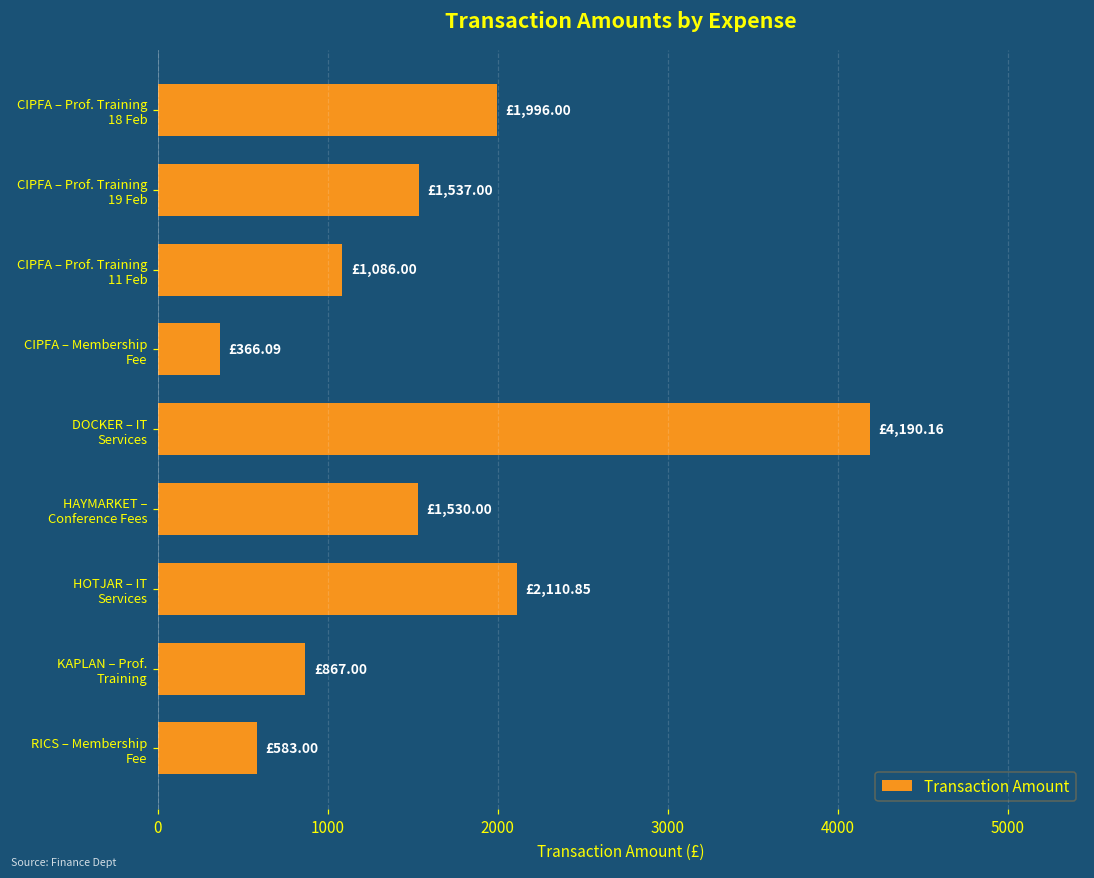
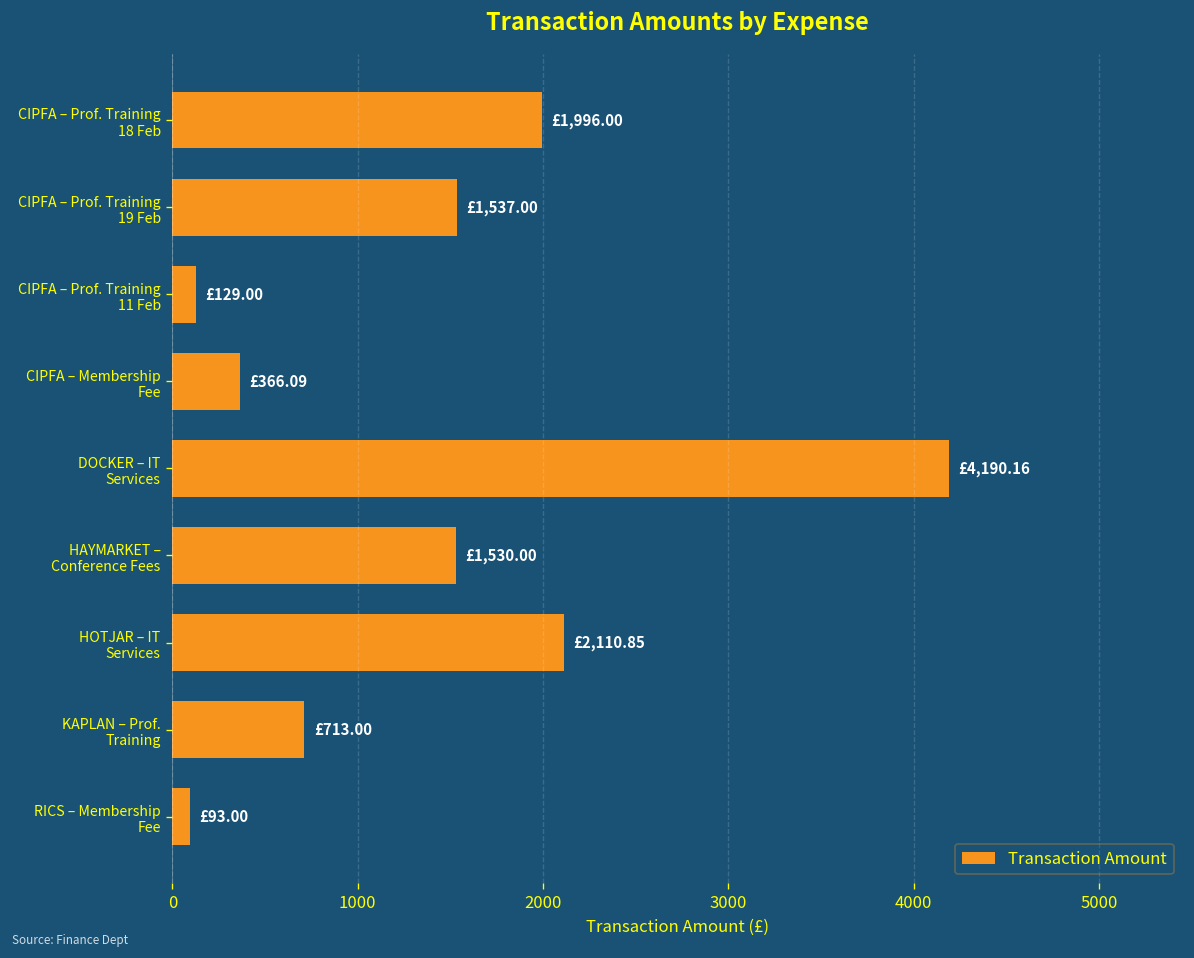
  {
    "CIPFA – Prof. Training 18 Feb": "£1,996.00",
    "CIPFA – Prof. Training 19 Feb": "£1,537.00",
-   "CIPFA – Prof. Training 11 Feb": "£1,086.00",
+   "CIPFA – Prof. Training 11 Feb": "£129.00",
    "CIPFA – Membership Fee": "£366.09",
    "DOCKER – IT Services": "£4,190.16",
    "HAYMARKET – Conference Fees": "£1,530.00",
    "HOTJAR – IT Services": "£2,110.85",
-   "KAPLAN – Prof. Training": "£867.00",
-   "RICS – Membership Fee": "£583.00"
+   "KAPLAN – Prof. Training": "£713.00",
+   "RICS – Membership Fee": "£93.00"
  }
